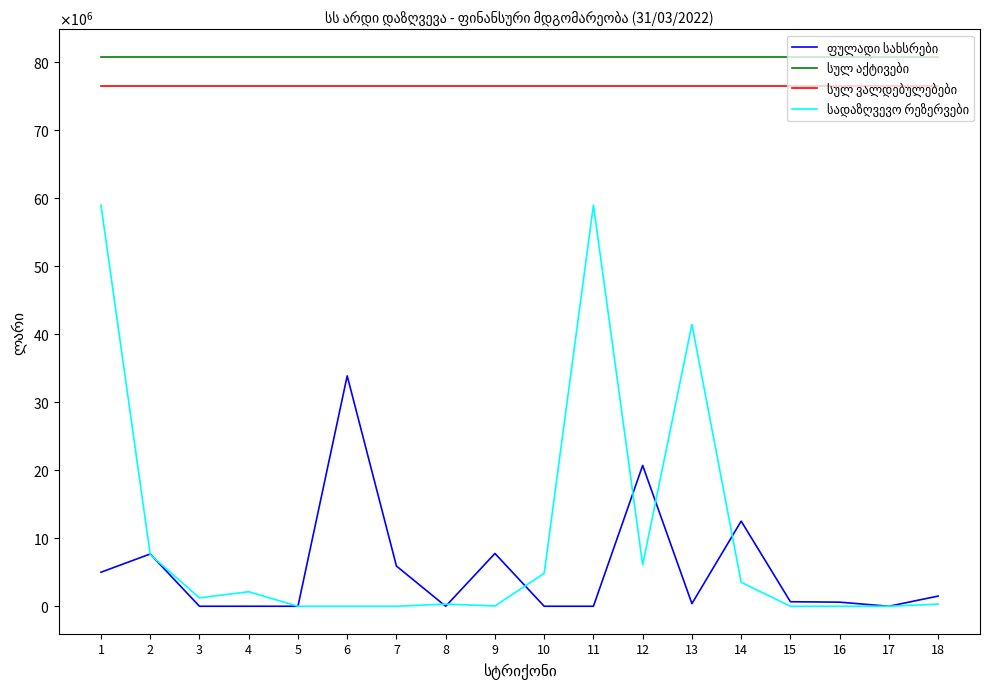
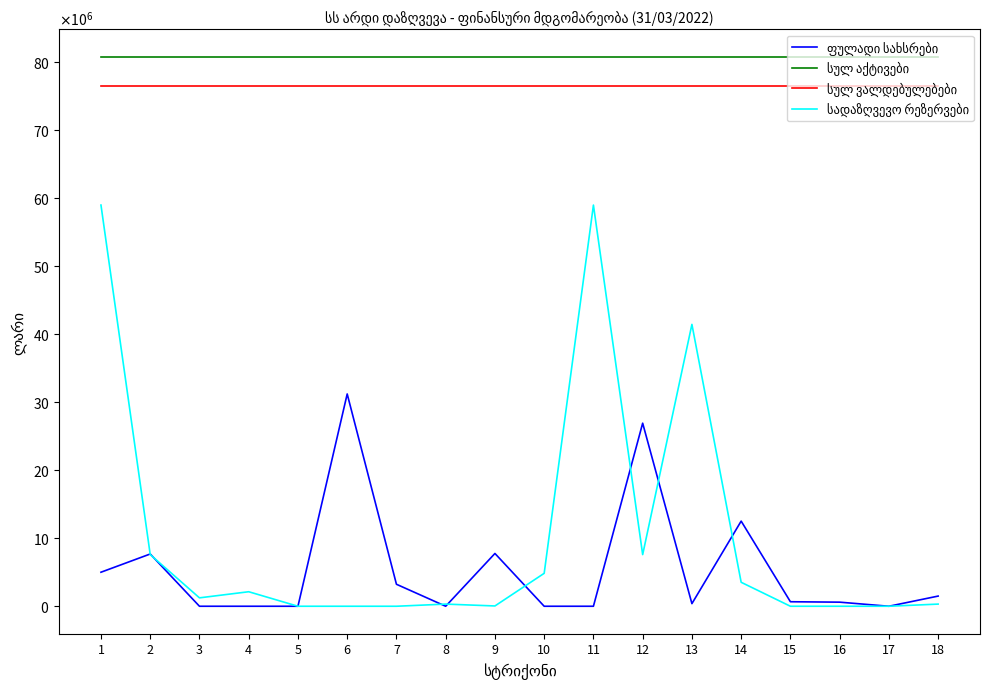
  {
    "ფულადი სახსრები": {
      "1": 5000000,
      "3": 0,
      "4": 0,
-     "6": 34000000,
-     "7": 6000000,
+     "6": 31000000,
+     "7": 3000000,
      "9": 8000000,
      "10": 0,
      "11": 0,
-     "12": 21000000,
+     "12": 27000000,
      "13": 0,
      "14": 13000000,
      "15": 1000000,
      "16": 1000000,
      "18": 1000000
    },
    "სულ აქტივები": {
      "1": 81000000,
      "2": 81000000,
      "3": 81000000,
      "4": 81000000,
      "5": 81000000,
      "6": 81000000,
      "7": 81000000,
      "8": 81000000,
      "9": 81000000,
      "10": 81000000,
      "11": 81000000,
      "12": 81000000,
      "13": 81000000,
      "14": 81000000
    },
    "სულ ვალდებულებები": {
      "1": 77000000,
      "2": 77000000,
      "3": 77000000,
      "4": 77000000,
      "5": 77000000,
      "6": 77000000,
      "7": 77000000,
      "8": 77000000,
      "9": 77000000,
      "10": 77000000,
      "11": 77000000,
      "12": 77000000,
      "13": 77000000,
      "14": 77000000
    },
    "სადაზღვევო რეზერვები": {
      "1": 59000000,
      "3": 1000000,
      "4": 2000000,
      "6": 0,
      "7": 0,
      "9": 0,
      "10": 5000000,
      "11": 59000000,
-     "12": 6000000,
+     "12": 8000000,
      "13": 41000000,
      "14": 4000000,
      "15": 0,
      "16": 0,
      "18": 0
    }
  }
